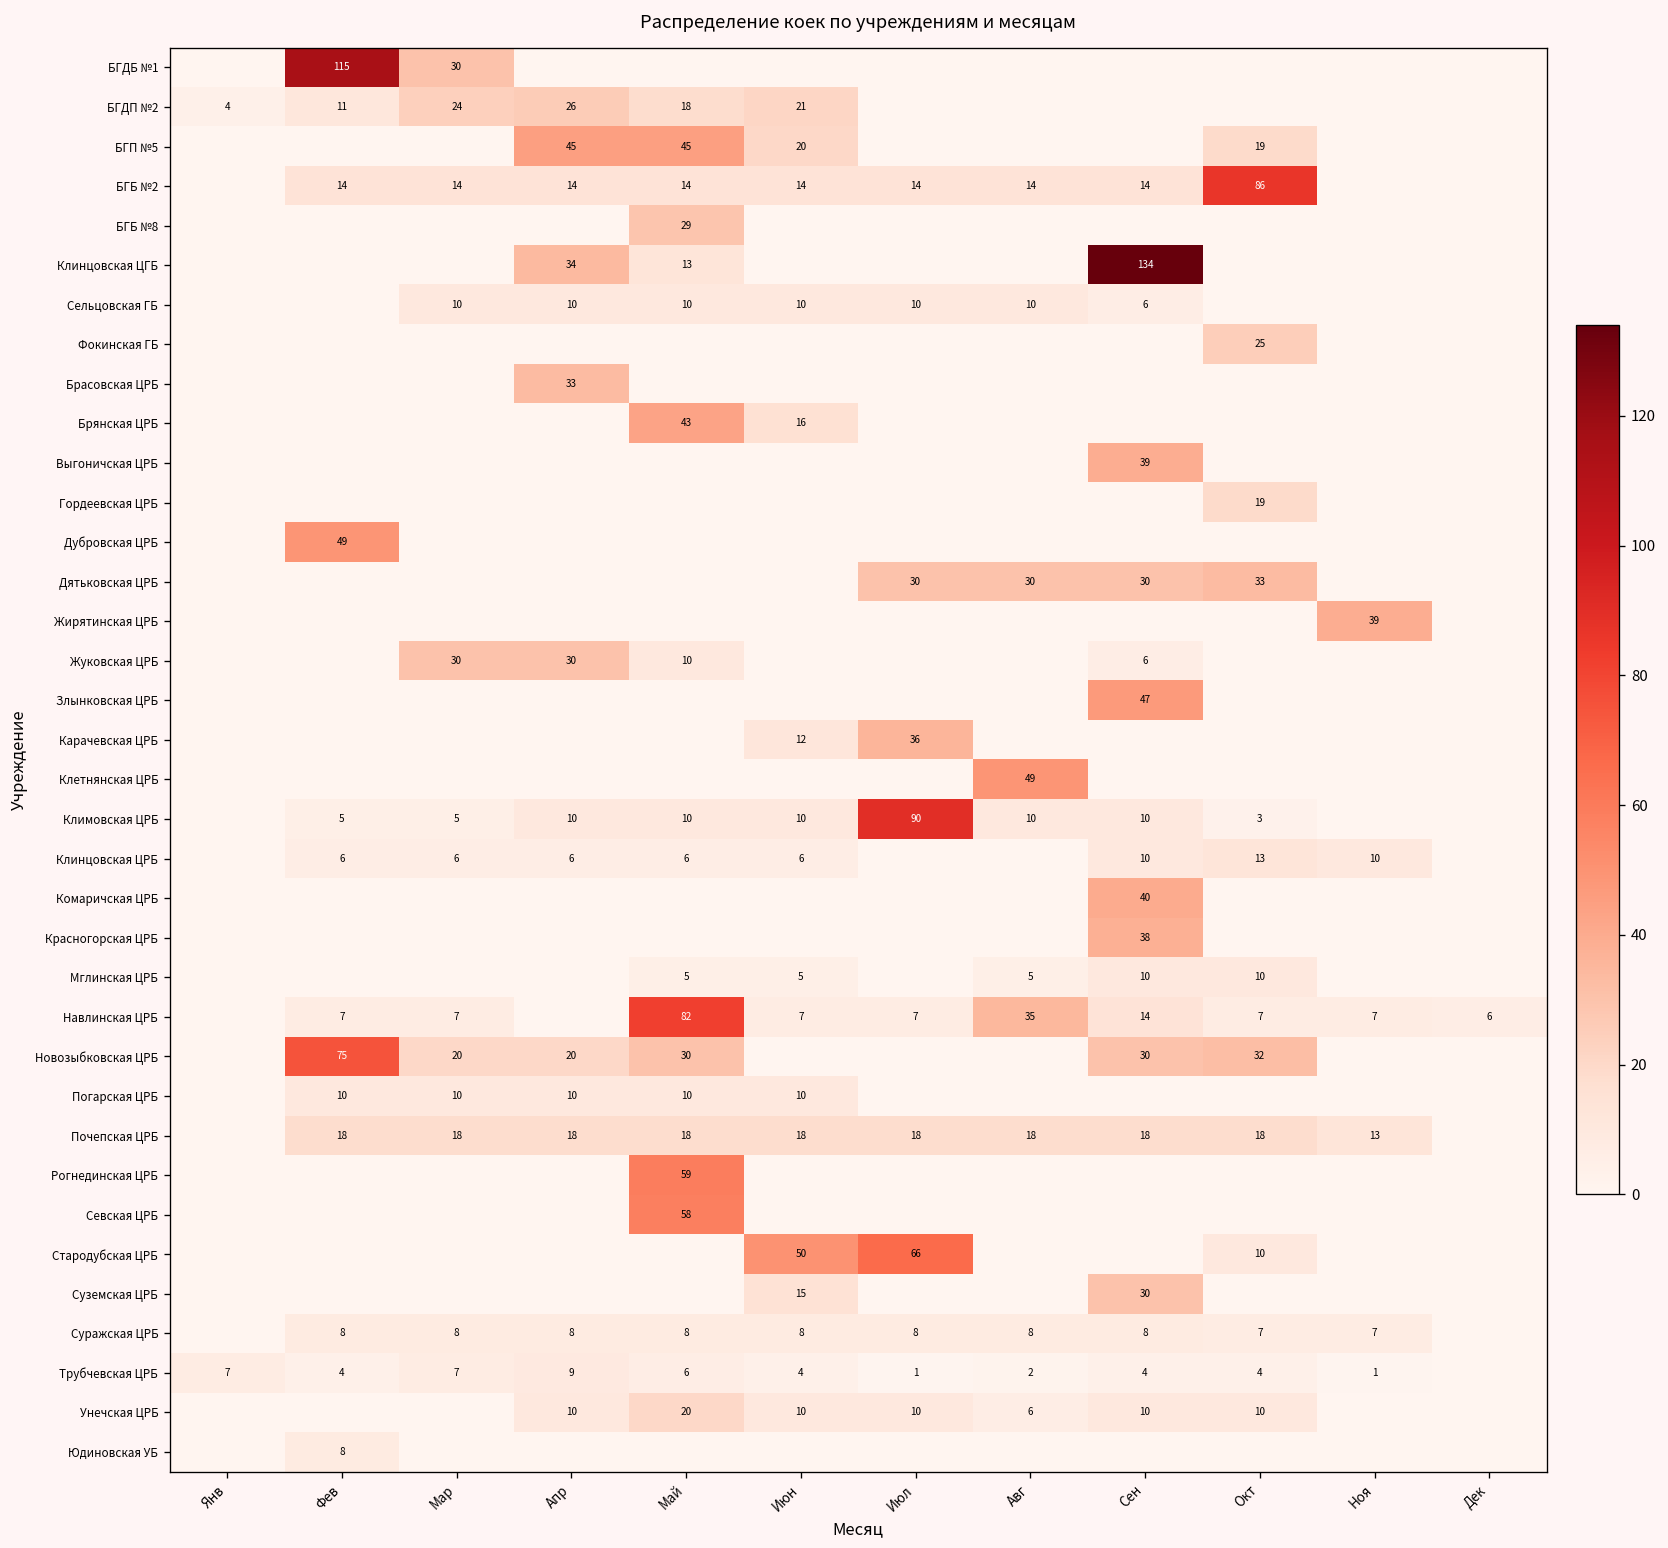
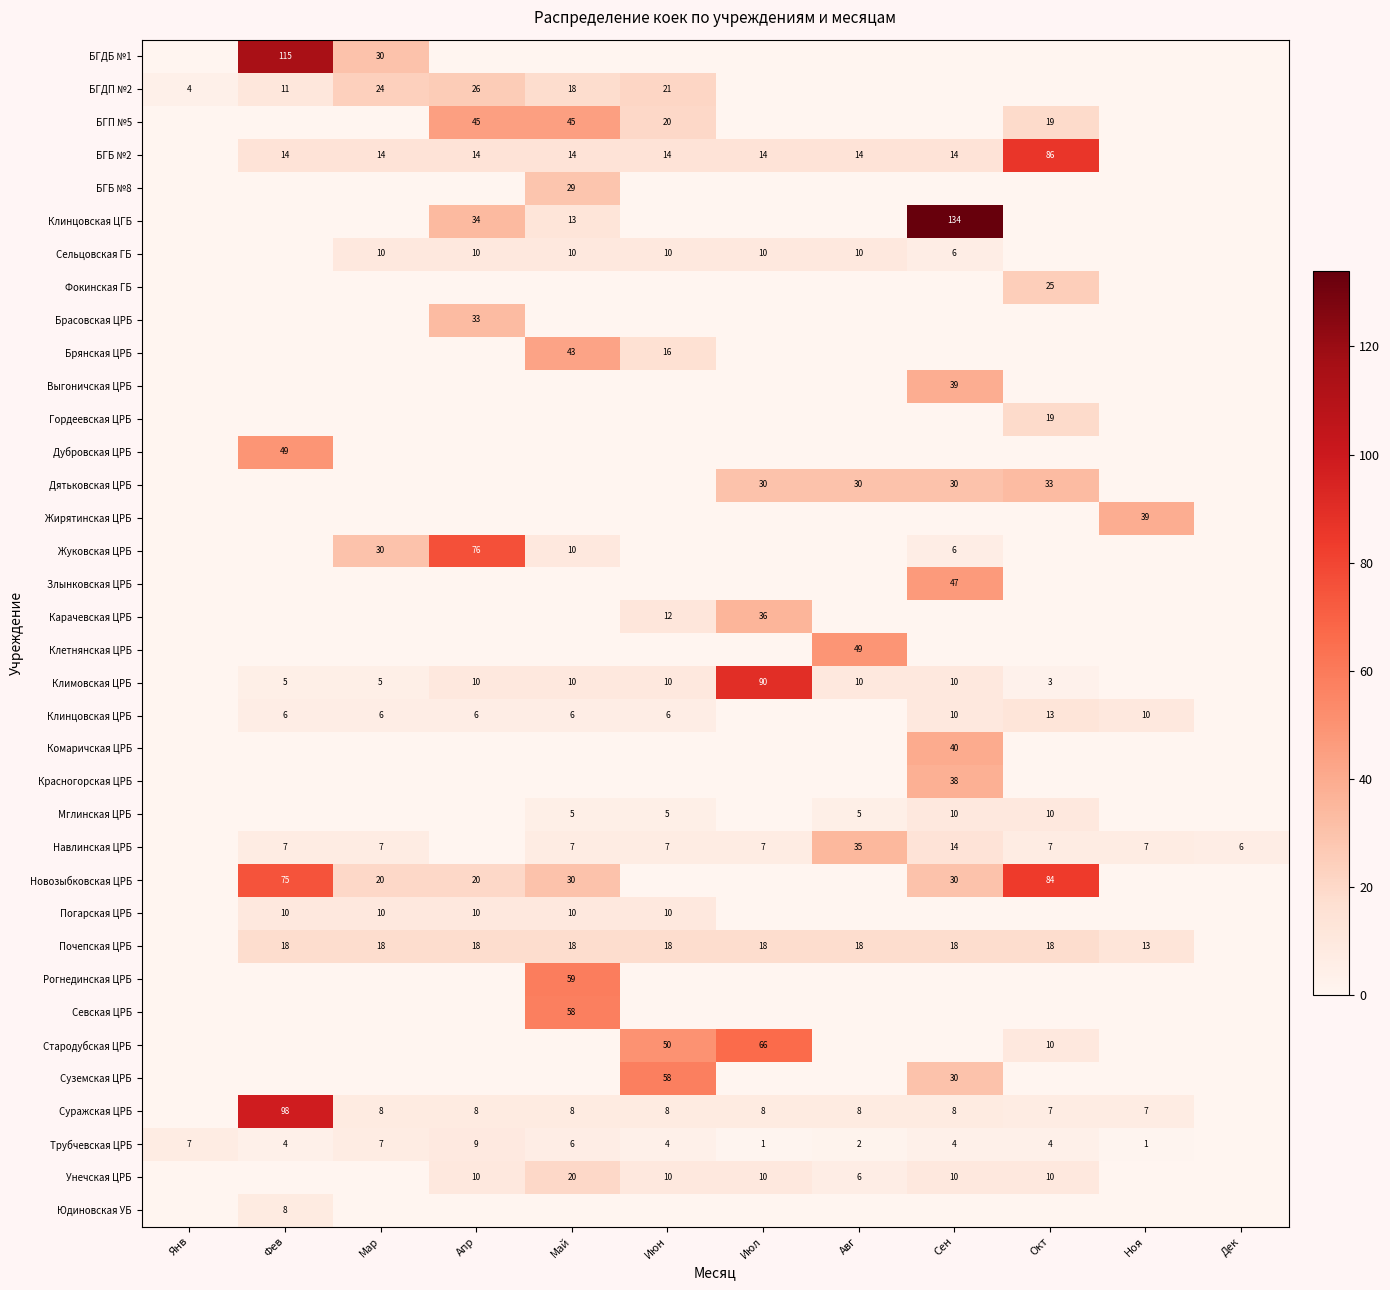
  {
    "БГДБ №1": {
      "Фев": 115,
      "Мар": 30
    },
    "БГДП №2": {
      "Янв": 4,
      "Фев": 11,
      "Мар": 24,
      "Апр": 26,
      "Май": 18,
      "Июн": 21
    },
    "БГП №5": {
      "Апр": 45,
      "Май": 45,
      "Июн": 20,
      "Окт": 19
    },
    "БГБ №2": {
      "Фев": 14,
      "Мар": 14,
      "Апр": 14,
      "Май": 14,
      "Июн": 14,
      "Июл": 14,
      "Авг": 14,
      "Сен": 14,
      "Окт": 86
    },
    "БГБ №8": {
      "Май": 29
    },
    "Клинцовская ЦГБ": {
      "Апр": 34,
      "Май": 13,
      "Сен": 134
    },
    "Сельцовская ГБ": {
      "Мар": 10,
      "Апр": 10,
      "Май": 10,
      "Июн": 10,
      "Июл": 10,
      "Авг": 10,
      "Сен": 6
    },
    "Фокинская ГБ": {
      "Окт": 25
    },
    "Брасовская ЦРБ": {
      "Апр": 33
    },
    "Брянская ЦРБ": {
      "Май": 43,
      "Июн": 16
    },
    "Выгоничская ЦРБ": {
      "Сен": 39
    },
    "Гордеевская ЦРБ": {
      "Окт": 19
    },
    "Дубровская ЦРБ": {
      "Фев": 49
    },
    "Дятьковская ЦРБ": {
      "Июл": 30,
      "Авг": 30,
      "Сен": 30,
      "Окт": 33
    },
    "Жирятинская ЦРБ": {
      "Ноя": 39
    },
    "Жуковская ЦРБ": {
      "Мар": 30,
-     "Апр": 30,
+     "Апр": 76,
      "Май": 10,
      "Сен": 6
    },
    "Злынковская ЦРБ": {
      "Сен": 47
    },
    "Карачевская ЦРБ": {
      "Июн": 12,
      "Июл": 36
    },
    "Клетнянская ЦРБ": {
      "Авг": 49
    },
    "Климовская ЦРБ": {
      "Фев": 5,
      "Мар": 5,
      "Апр": 10,
      "Май": 10,
      "Июн": 10,
      "Июл": 90,
      "Авг": 10,
      "Сен": 10,
      "Окт": 3
    },
    "Клинцовская ЦРБ": {
      "Фев": 6,
      "Мар": 6,
      "Апр": 6,
      "Май": 6,
      "Июн": 6,
      "Сен": 10,
      "Окт": 13,
      "Ноя": 10
    },
    "Комаричская ЦРБ": {
      "Сен": 40
    },
    "Красногорская ЦРБ": {
      "Сен": 38
    },
    "Мглинская ЦРБ": {
      "Май": 5,
      "Июн": 5,
      "Авг": 5,
      "Сен": 10,
      "Окт": 10
    },
    "Навлинская ЦРБ": {
      "Фев": 7,
      "Мар": 7,
-     "Май": 82,
+     "Май": 7,
      "Июн": 7,
      "Июл": 7,
      "Авг": 35,
      "Сен": 14,
      "Окт": 7,
      "Ноя": 7,
      "Дек": 6
    },
    "Новозыбковская ЦРБ": {
      "Фев": 75,
      "Мар": 20,
      "Апр": 20,
      "Май": 30,
      "Сен": 30,
-     "Окт": 32
+     "Окт": 84
    },
    "Погарская ЦРБ": {
      "Фев": 10,
      "Мар": 10,
      "Апр": 10,
      "Май": 10,
      "Июн": 10
    },
    "Почепская ЦРБ": {
      "Фев": 18,
      "Мар": 18,
      "Апр": 18,
      "Май": 18,
      "Июн": 18,
      "Июл": 18,
      "Авг": 18,
      "Сен": 18,
      "Окт": 18,
      "Ноя": 13
    },
    "Рогнединская ЦРБ": {
      "Май": 59
    },
    "Севская ЦРБ": {
      "Май": 58
    },
    "Стародубская ЦРБ": {
      "Июн": 50,
      "Июл": 66,
      "Окт": 10
    },
    "Суземская ЦРБ": {
-     "Июн": 15,
+     "Июн": 58,
      "Сен": 30
    },
    "Суражская ЦРБ": {
-     "Фев": 8,
+     "Фев": 98,
      "Мар": 8,
      "Апр": 8,
      "Май": 8,
      "Июн": 8,
      "Июл": 8,
      "Авг": 8,
      "Сен": 8,
      "Окт": 7,
      "Ноя": 7
    },
    "Трубчевская ЦРБ": {
      "Янв": 7,
      "Фев": 4,
      "Мар": 7,
      "Апр": 9,
      "Май": 6,
      "Июн": 4,
      "Июл": 1,
      "Авг": 2,
      "Сен": 4,
      "Окт": 4,
      "Ноя": 1
    },
    "Унечская ЦРБ": {
      "Апр": 10,
      "Май": 20,
      "Июн": 10,
      "Июл": 10,
      "Авг": 6,
      "Сен": 10,
      "Окт": 10
    },
    "Юдиновская УБ": {
      "Фев": 8
    }
  }
